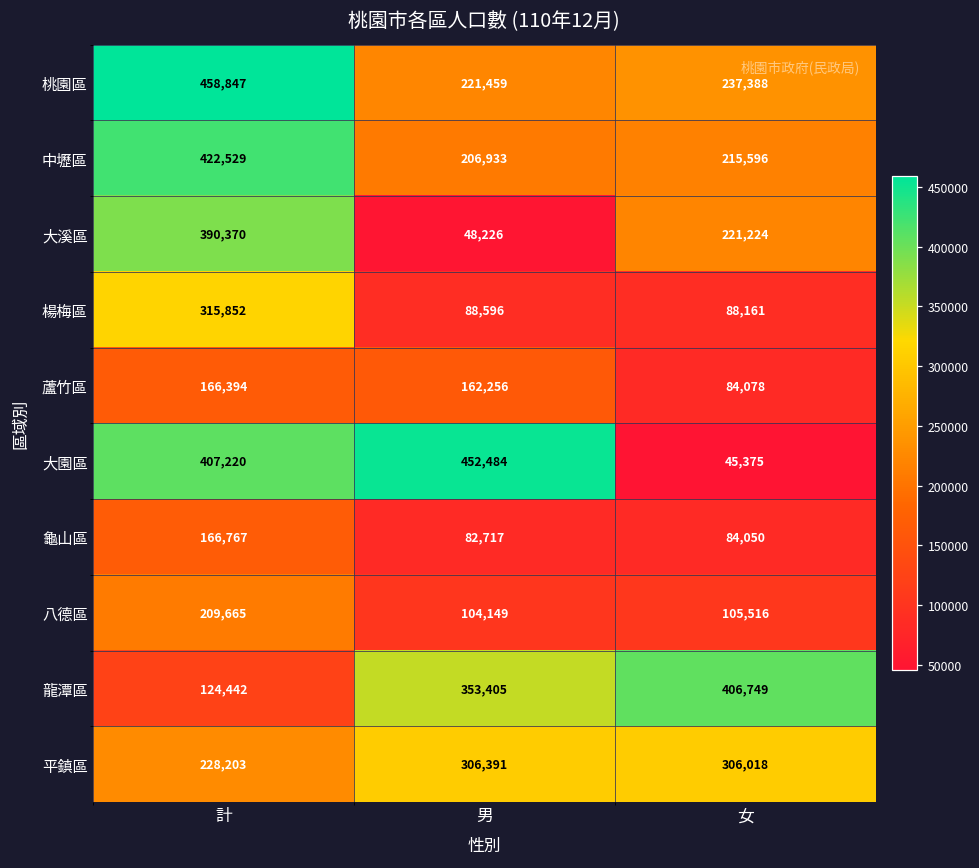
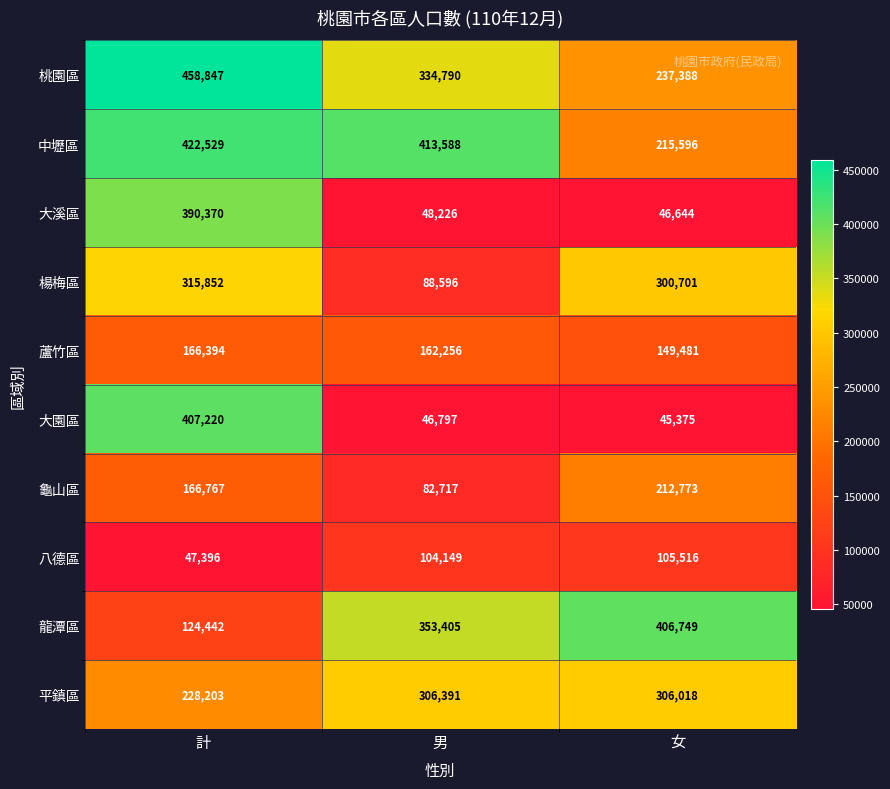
  {
    "桃園區": {
      "計": "458,847",
-     "男": "221,459"
+     "男": "334,790"
    },
    "中壢區": {
      "計": "422,529",
-     "男": "206,933",
+     "男": "413,588",
      "女": "215,596"
    },
    "大溪區": {
      "計": "390,370",
      "男": "48,226",
-     "女": "221,224"
+     "女": "46,644"
    },
    "楊梅區": {
      "計": "315,852",
      "男": "88,596",
-     "女": "88,161"
+     "女": "300,701"
    },
    "蘆竹區": {
      "計": "166,394",
      "男": "162,256",
-     "女": "84,078"
+     "女": "149,481"
    },
    "大園區": {
      "計": "407,220",
-     "男": "452,484",
+     "男": "46,797",
      "女": "45,375"
    },
    "龜山區": {
      "計": "166,767",
      "男": "82,717",
-     "女": "84,050"
+     "女": "212,773"
    },
    "八德區": {
-     "計": "209,665",
+     "計": "47,396",
      "男": "104,149",
      "女": "105,516"
    },
    "龍潭區": {
      "計": "124,442",
      "男": "353,405",
      "女": "406,749"
    },
    "平鎮區": {
      "計": "228,203",
      "男": "306,391",
      "女": "306,018"
    }
  }
